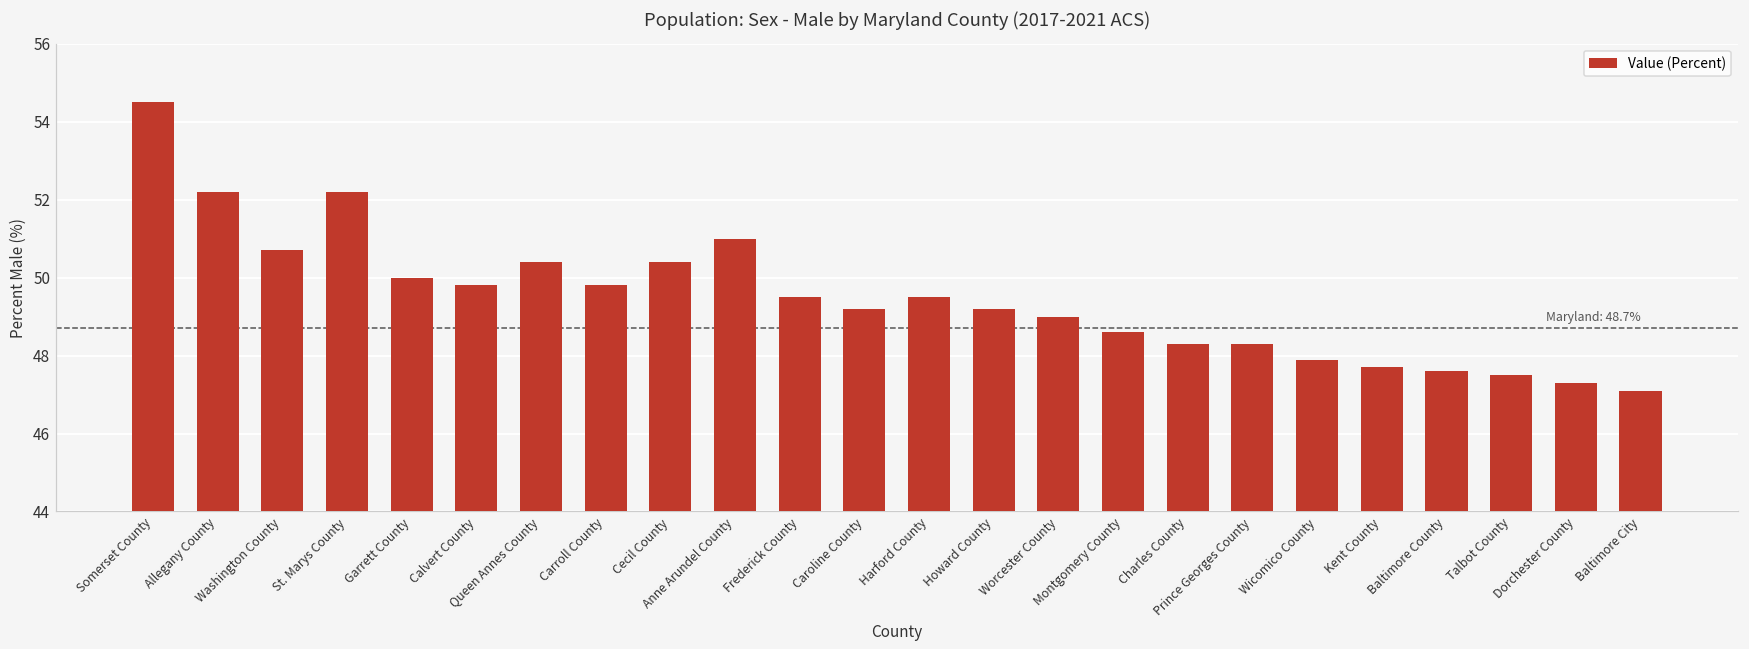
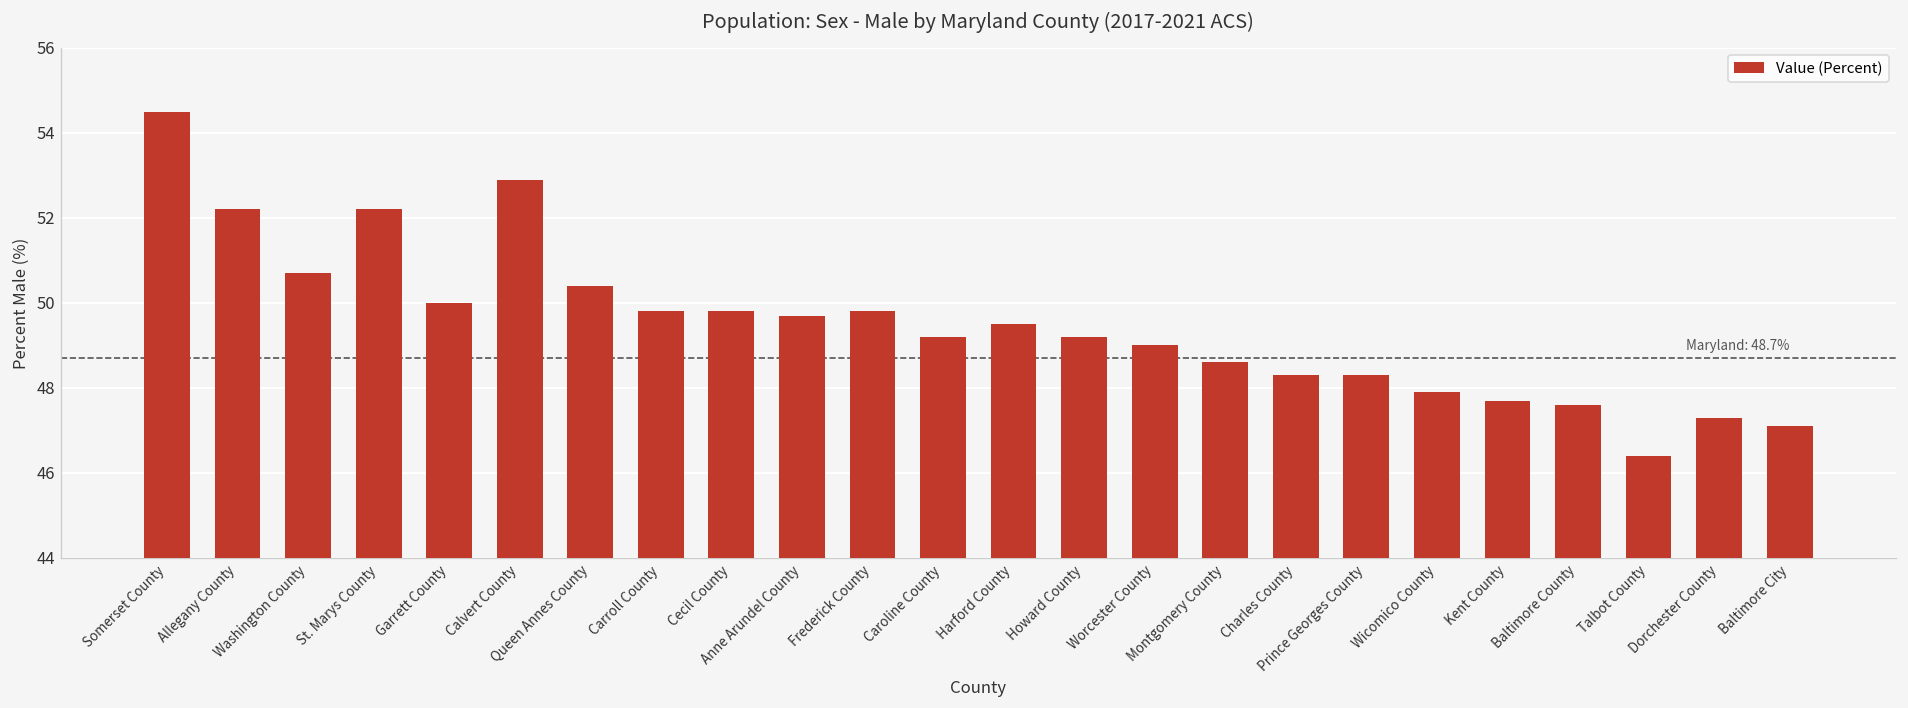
  {
    "Somerset County": 54.5,
    "Allegany County": 52.2,
    "Washington County": 50.7,
    "St. Marys County": 52.2,
    "Garrett County": 50.0,
-   "Calvert County": 49.8,
+   "Calvert County": 52.9,
    "Queen Annes County": 50.4,
    "Carroll County": 49.8,
-   "Cecil County": 50.4,
-   "Anne Arundel County": 51.0,
-   "Frederick County": 49.5,
+   "Cecil County": 49.8,
+   "Anne Arundel County": 49.7,
+   "Frederick County": 49.8,
    "Caroline County": 49.2,
    "Harford County": 49.5,
    "Howard County": 49.2,
    "Worcester County": 49.0,
    "Montgomery County": 48.6,
    "Charles County": 48.3,
    "Prince Georges County": 48.3,
    "Wicomico County": 47.9,
    "Kent County": 47.7,
    "Baltimore County": 47.6,
-   "Talbot County": 47.5,
+   "Talbot County": 46.4,
    "Dorchester County": 47.3,
    "Baltimore City": 47.1
  }
